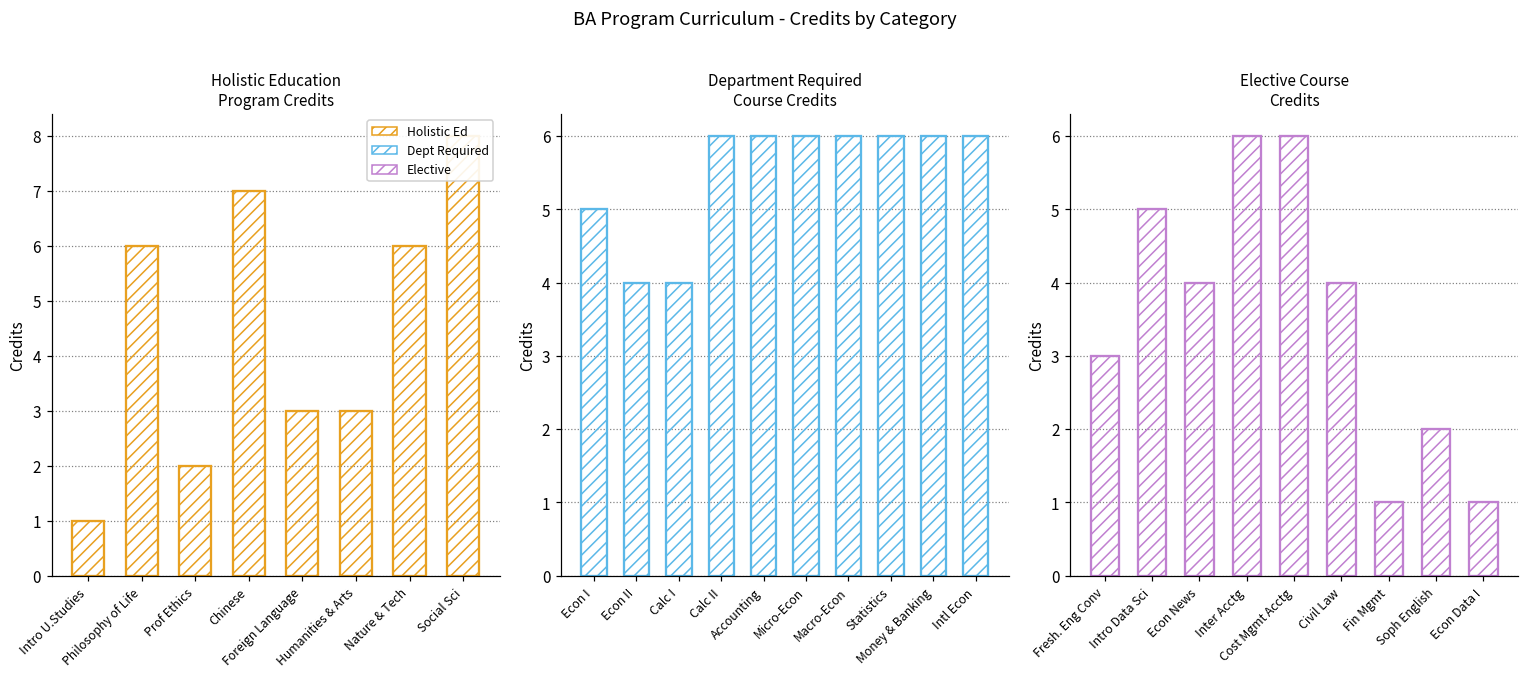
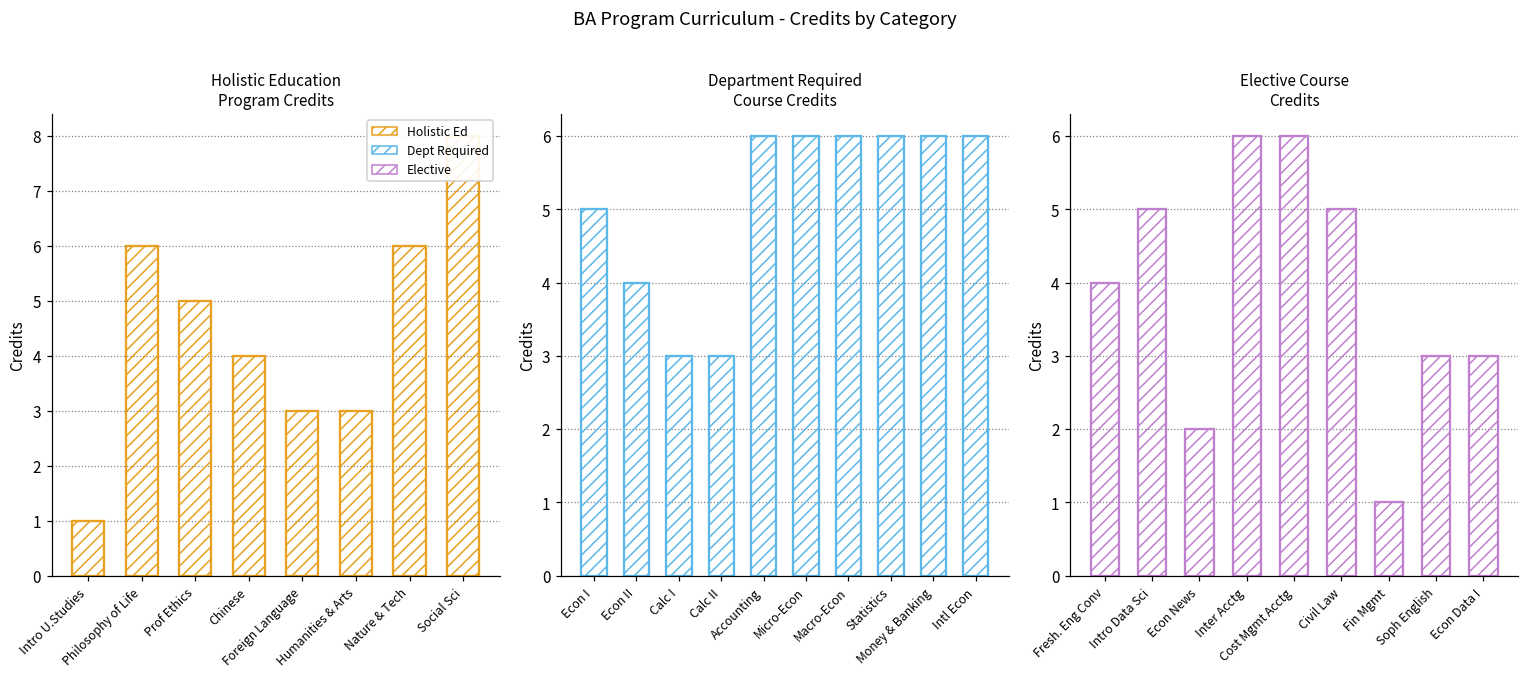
  {
    "Holistic Education Program Credits": {
      "Intro U.Studies": 1,
      "Philosophy of Life": 6,
-     "Prof Ethics": 2,
-     "Chinese": 7,
+     "Prof Ethics": 5,
+     "Chinese": 4,
      "Foreign Language": 3,
      "Humanities & Arts": 3,
      "Nature & Tech": 6
    },
    "Department Required Course Credits": {
      "Econ I": 5,
      "Econ II": 4,
-     "Calc I": 4,
-     "Calc II": 6,
+     "Calc I": 3,
+     "Calc II": 3,
      "Accounting": 6,
      "Micro-Econ": 6,
      "Macro-Econ": 6,
      "Statistics": 6,
      "Money & Banking": 6,
      "Intl Econ": 6
    },
    "Elective Course Credits": {
-     "Fresh. Eng Conv": 3,
+     "Fresh. Eng Conv": 4,
      "Intro Data Sci": 5,
-     "Econ News": 4,
+     "Econ News": 2,
      "Inter Acctg": 6,
      "Cost Mgmt Acctg": 6,
-     "Civil Law": 4,
+     "Civil Law": 5,
      "Fin Mgmt": 1,
-     "Soph English": 2,
-     "Econ Data I": 1
+     "Soph English": 3,
+     "Econ Data I": 3
    }
  }
